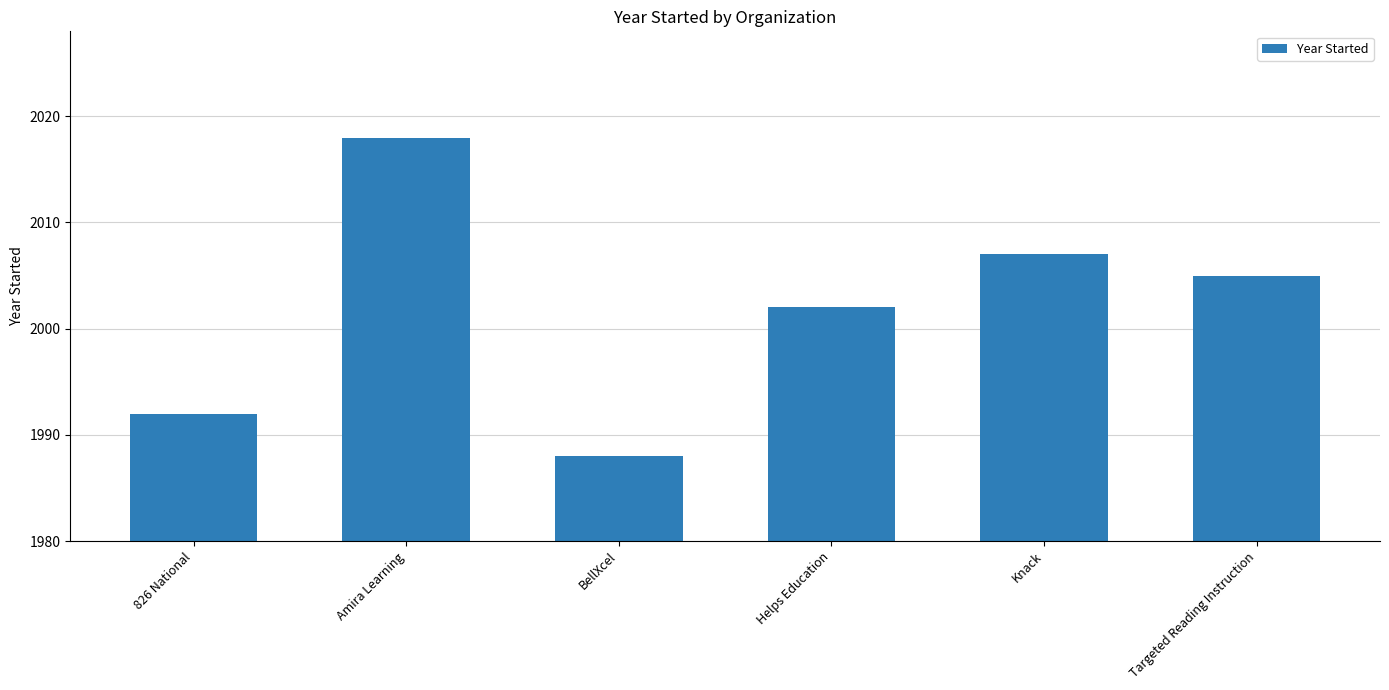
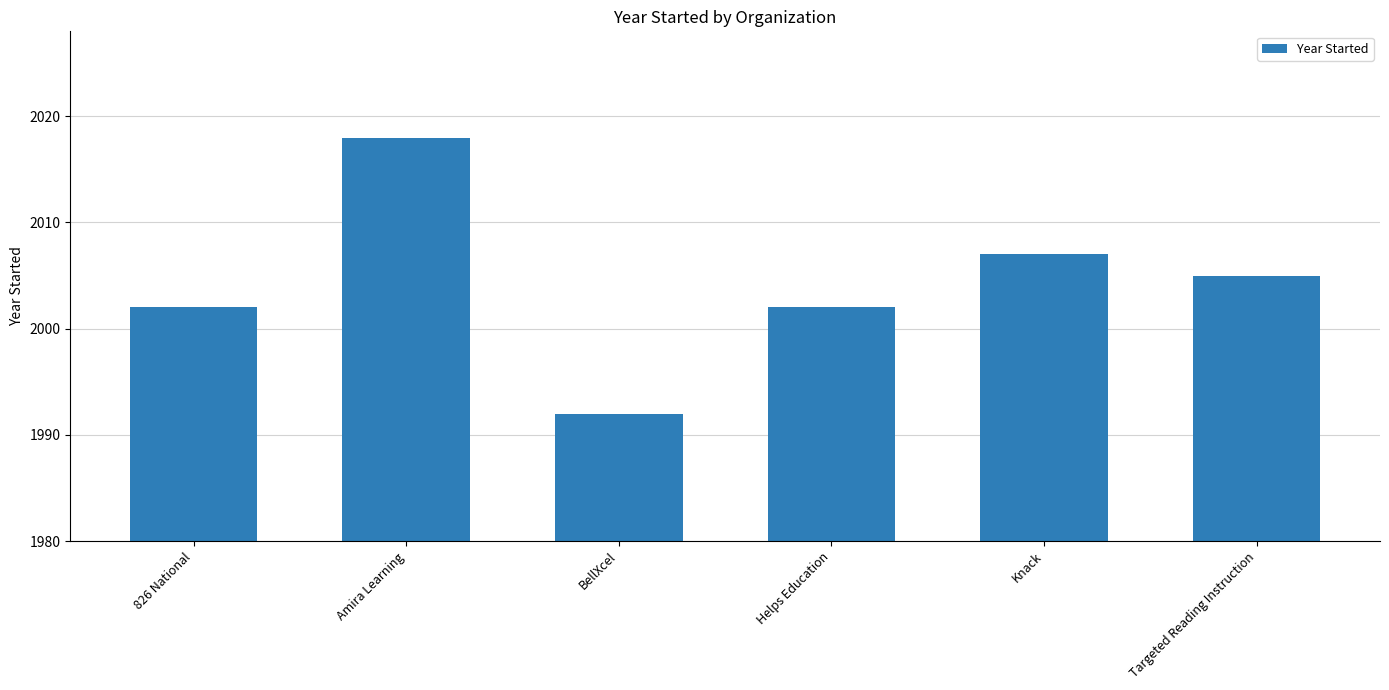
  {
-   "826 National": 1992,
+   "826 National": 2002,
    "Amira Learning": 2018,
-   "BellXcel": 1988,
+   "BellXcel": 1992,
    "Helps Education": 2002,
    "Knack": 2007,
    "Targeted Reading Instruction": 2005
  }
